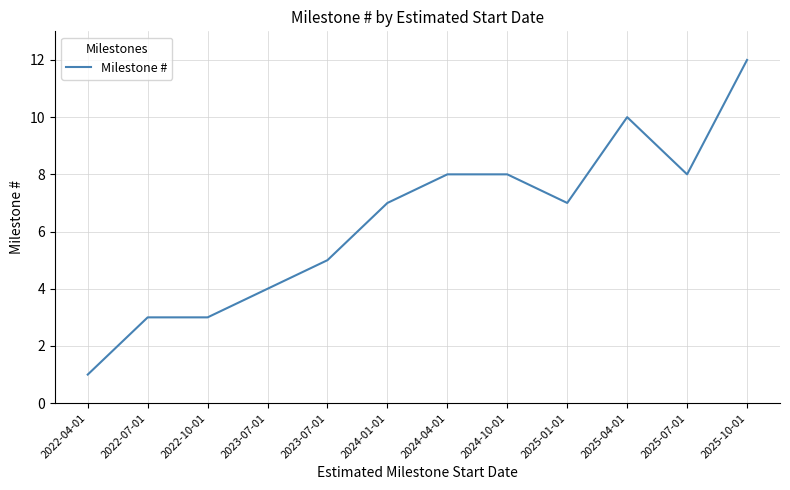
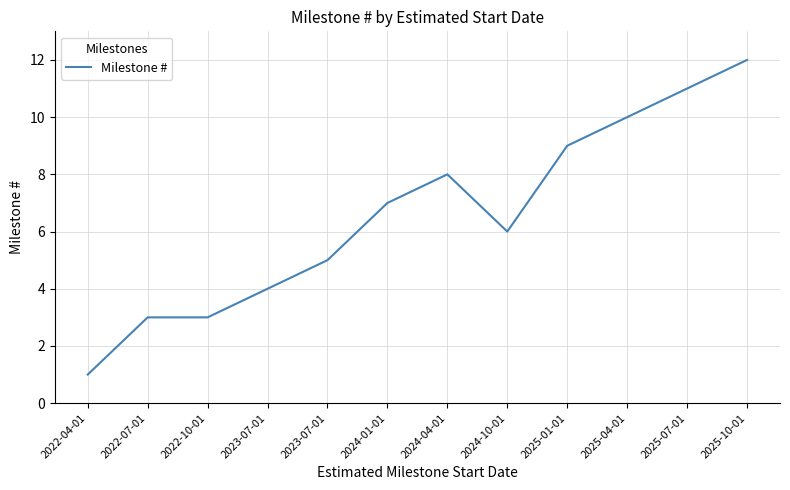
  {
    "2022-04-01": 1,
    "2022-07-01": 3,
    "2022-10-01": 3,
    "2024-01-01": 7,
    "2024-04-01": 8,
-   "2024-10-01": 8,
-   "2025-01-01": 7,
+   "2024-10-01": 6,
+   "2025-01-01": 9,
    "2025-04-01": 10,
-   "2025-07-01": 8,
+   "2025-07-01": 11,
    "2025-10-01": 12
  }
